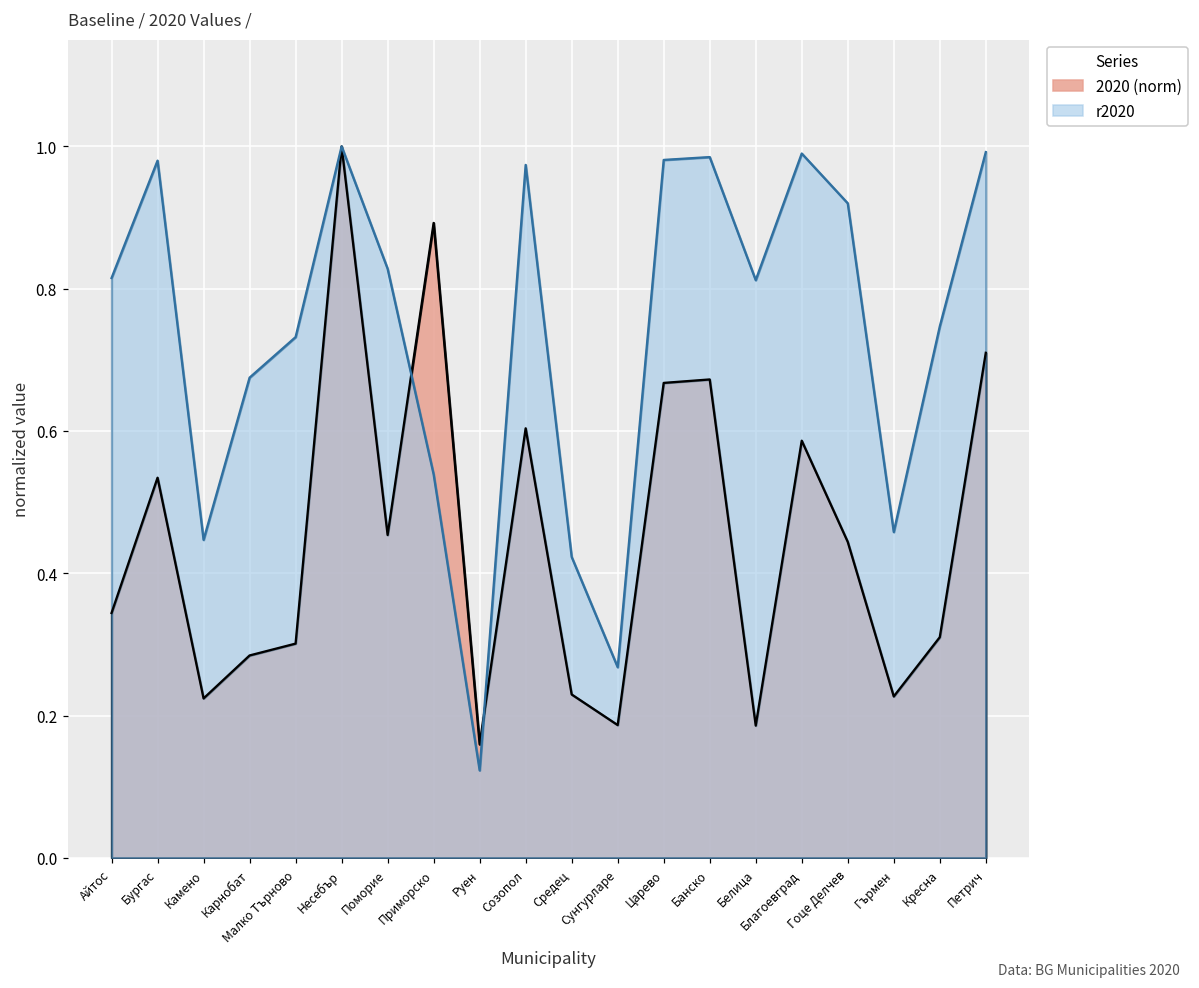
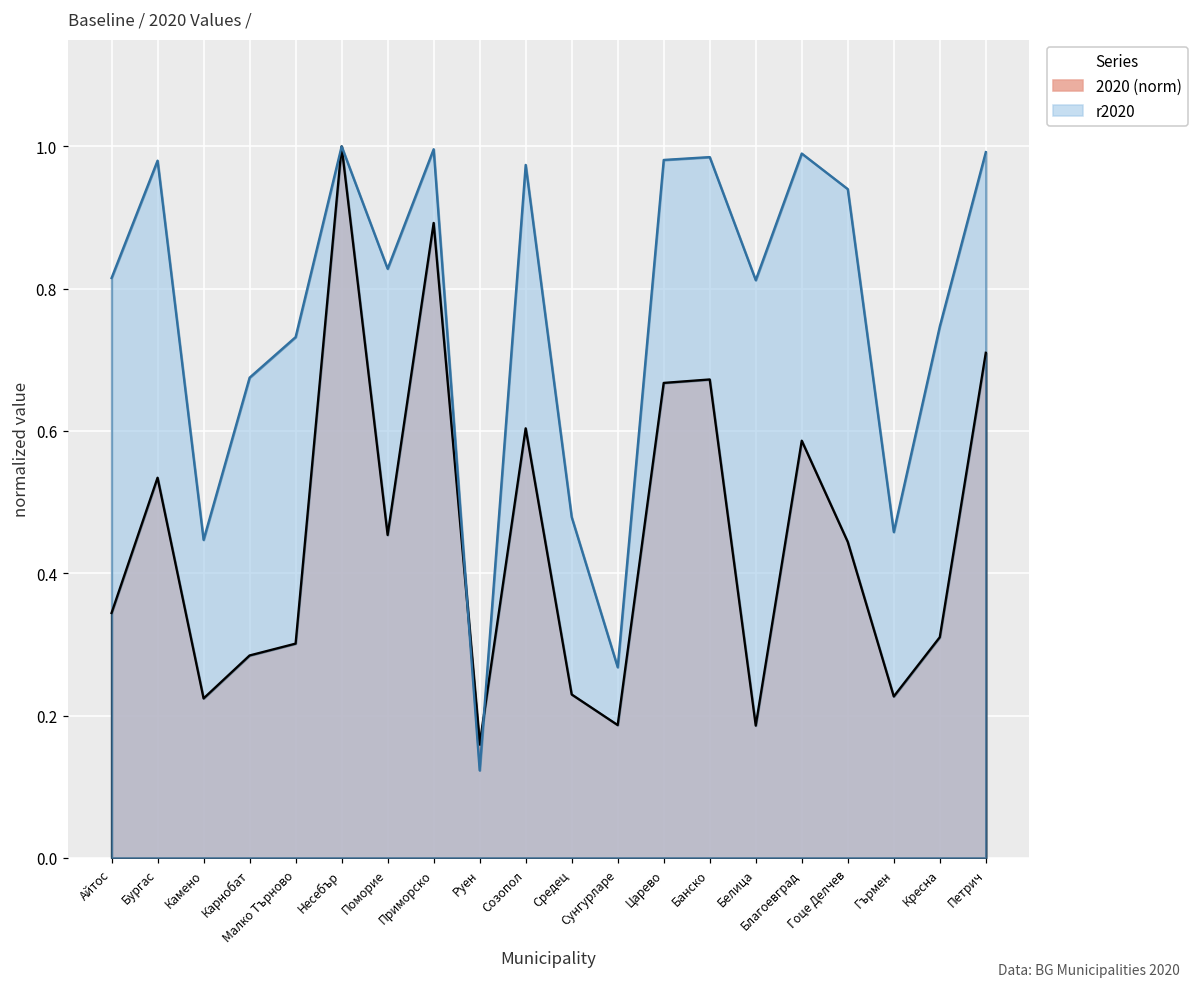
  {
    "r2020": {
      "Айтос": 0.82,
      "Бургас": 0.98,
      "Камено": 0.45,
      "Карнобат": 0.68,
      "Малко Търново": 0.73,
      "Поморие": 0.83,
-     "Приморско": 0.54,
+     "Приморско": 1.00,
      "Руен": 0.12,
      "Созопол": 0.97,
-     "Средец": 0.42,
+     "Средец": 0.48,
      "Сунгурларе": 0.27,
      "Царево": 0.98,
      "Банско": 0.99,
      "Белица": 0.81,
      "Благоевград": 0.99,
-     "Гоце Делчев": 0.92,
+     "Гоце Делчев": 0.94,
      "Гърмен": 0.46,
      "Кресна": 0.75,
      "Петрич": 0.99
    }
  }
